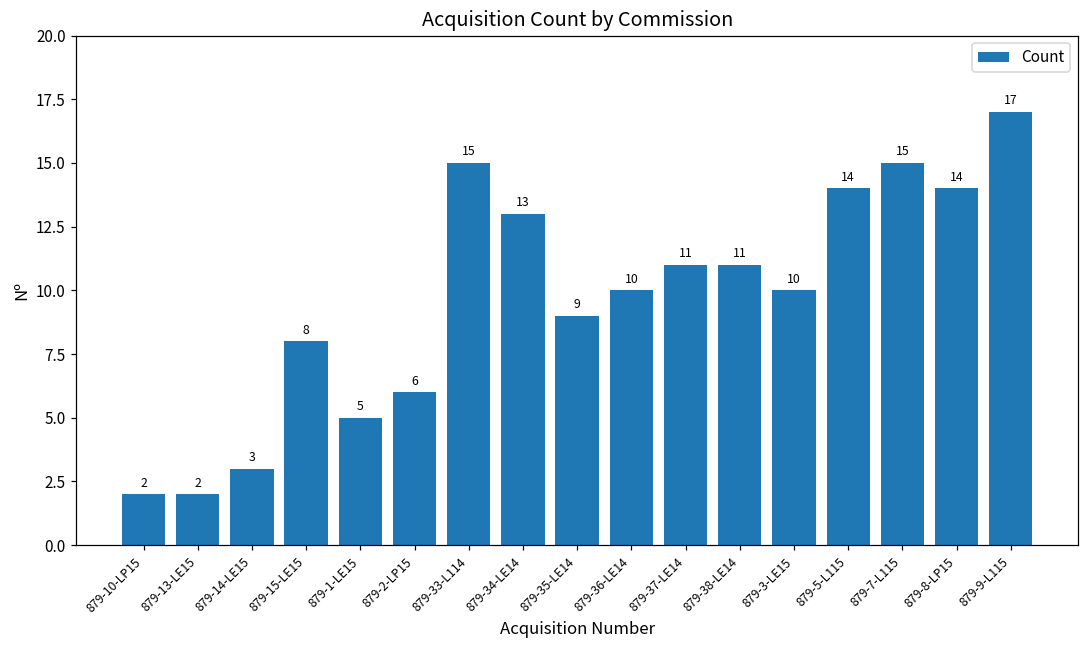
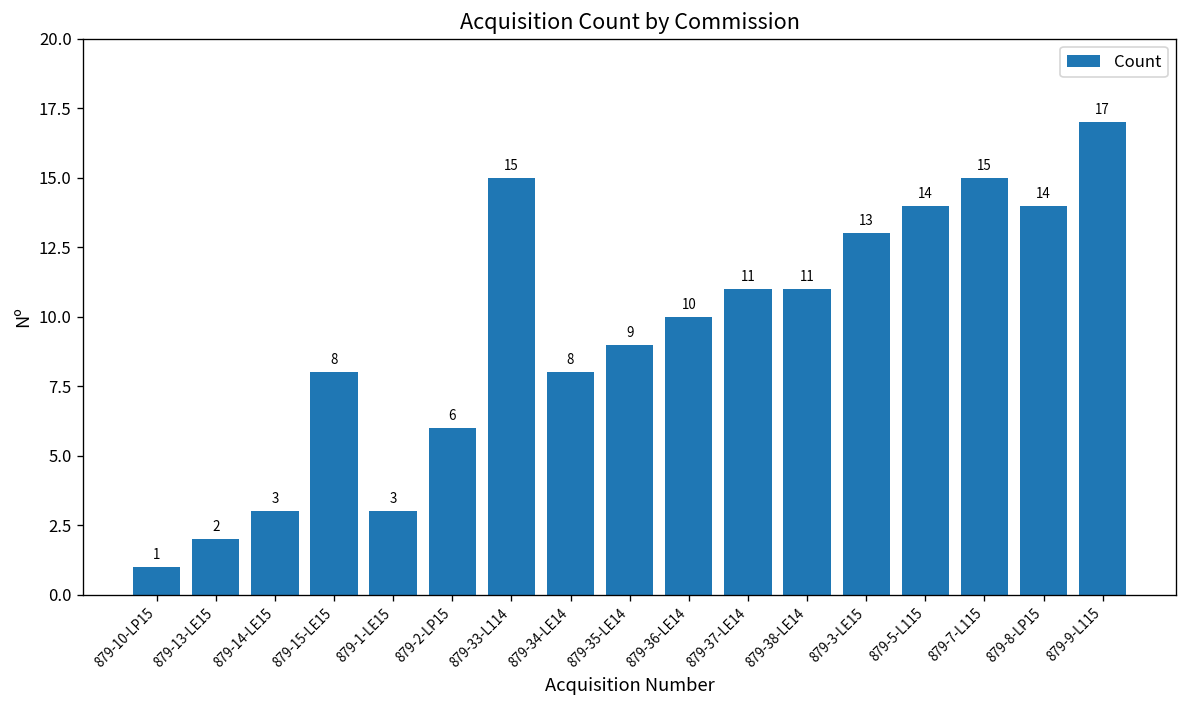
  {
-   "879-10-LP15": 2,
+   "879-10-LP15": 1,
    "879-13-LE15": 2,
    "879-14-LE15": 3,
    "879-15-LE15": 8,
-   "879-1-LE15": 5,
+   "879-1-LE15": 3,
    "879-2-LP15": 6,
    "879-33-L114": 15,
-   "879-34-LE14": 13,
+   "879-34-LE14": 8,
    "879-35-LE14": 9,
    "879-36-LE14": 10,
    "879-37-LE14": 11,
    "879-38-LE14": 11,
-   "879-3-LE15": 10,
+   "879-3-LE15": 13,
    "879-5-L115": 14,
    "879-7-L115": 15,
    "879-8-LP15": 14,
    "879-9-L115": 17
  }
